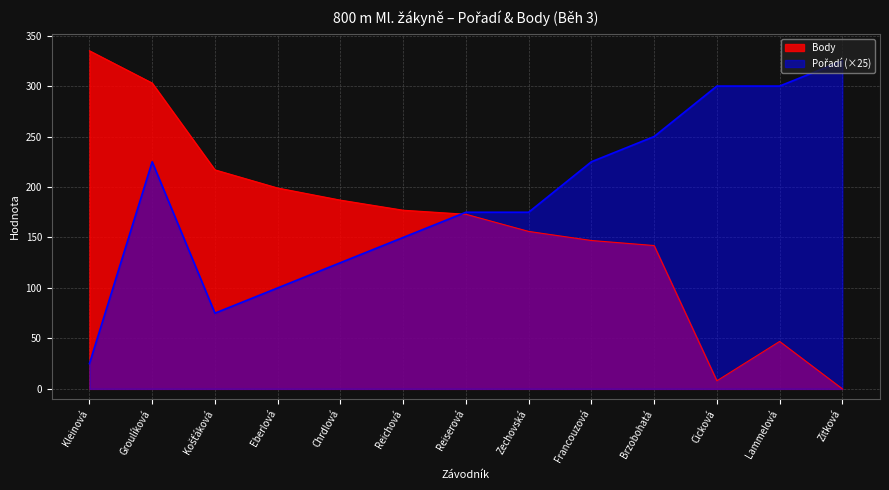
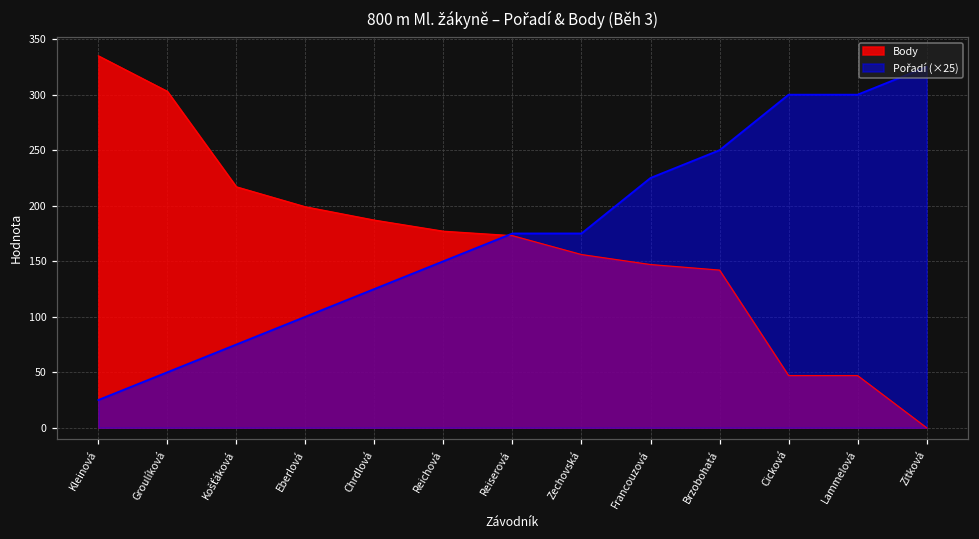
  {
    "Body": {
      "Kleinová": 335,
      "Groulíková": 303,
      "Košťáková": 217,
      "Eberlová": 199,
      "Chrdlová": 187,
      "Reichová": 177,
      "Zechovská": 156,
      "Francouzová": 147,
      "Brzobohatá": 142,
-     "Cicková": 8,
+     "Cicková": 47,
      "Lammelová": 47,
      "Zitková": 0
    },
    "Pořadí (×25)": {
      "Kleinová": 25,
-     "Groulíková": 225,
+     "Groulíková": 50,
      "Košťáková": 75,
      "Eberlová": 100,
      "Chrdlová": 125,
      "Reichová": 150,
      "Zechovská": 175,
      "Francouzová": 225,
      "Brzobohatá": 250,
      "Cicková": 300,
      "Lammelová": 300
    }
  }
